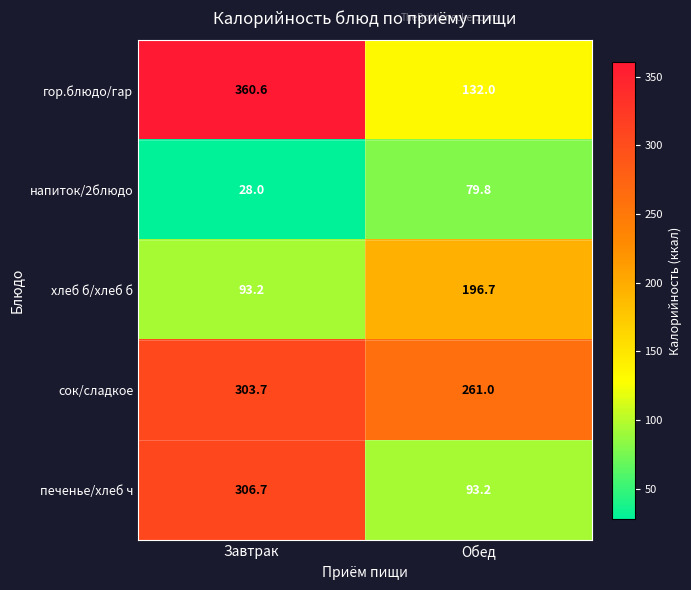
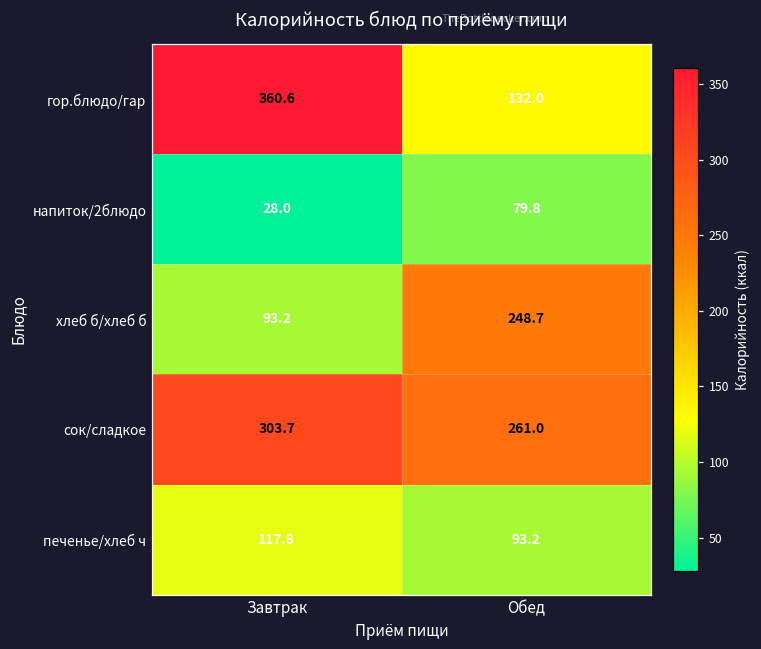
  {
    "гор.блюдо/гар": {
      "Завтрак": 360.6,
      "Обед": 132.0
    },
    "напиток/2блюдо": {
      "Завтрак": 28.0,
      "Обед": 79.8
    },
    "хлеб б/хлеб б": {
      "Завтрак": 93.2,
-     "Обед": 196.7
+     "Обед": 248.7
    },
    "сок/сладкое": {
      "Завтрак": 303.7,
      "Обед": 261.0
    },
    "печенье/хлеб ч": {
-     "Завтрак": 306.7,
+     "Завтрак": 117.8,
      "Обед": 93.2
    }
  }
